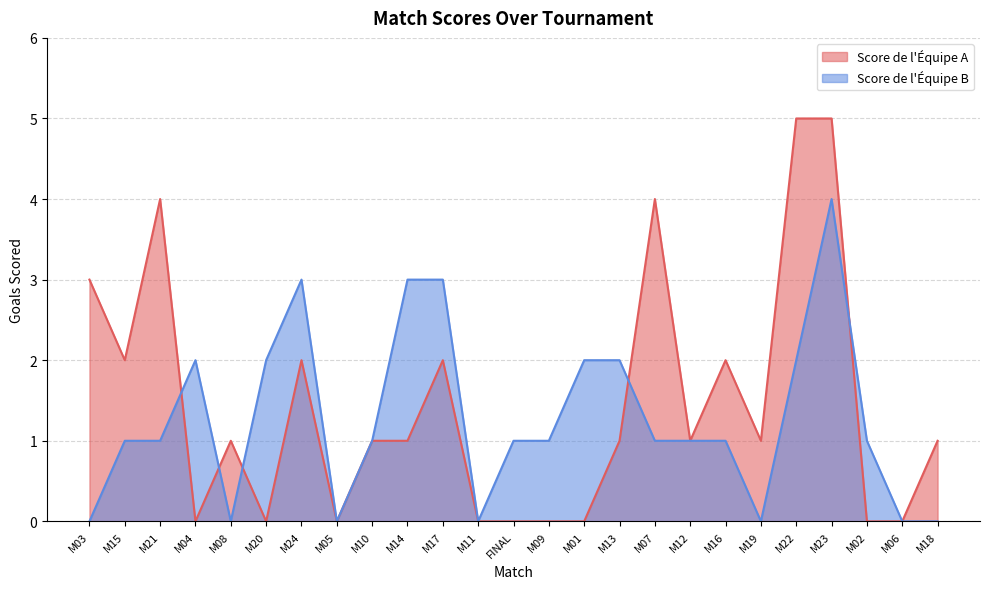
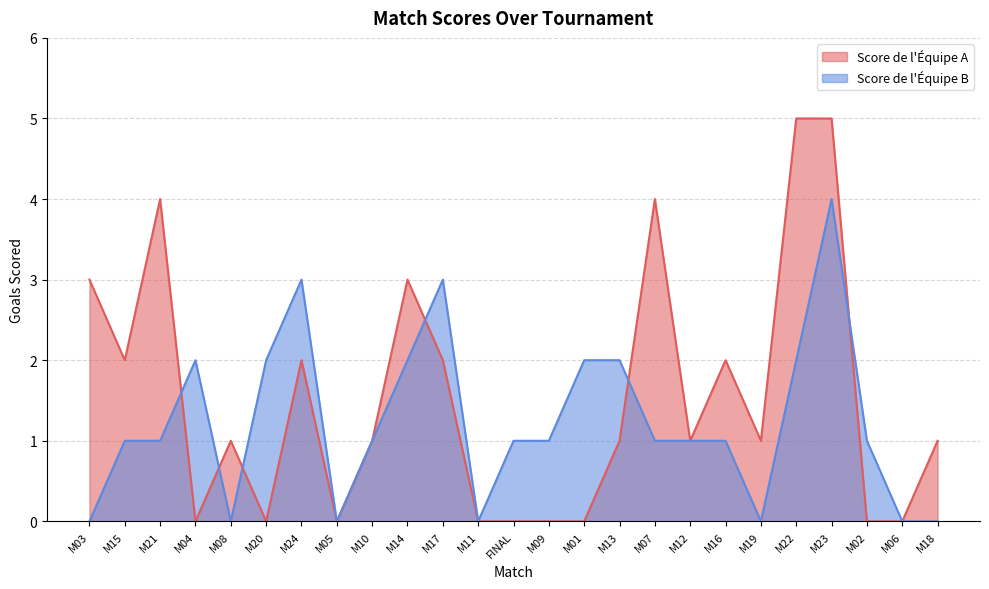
  {
    "Score de l'Équipe A": {
      "M03": 3,
      "M15": 2,
      "M21": 4,
      "M04": 0,
      "M08": 1,
      "M20": 0,
      "M24": 2,
-     "M14": 1,
+     "M14": 3,
      "M17": 2,
      "FINAL": 0,
      "M09": 0,
      "M01": 0,
      "M13": 1,
      "M07": 4,
      "M16": 2,
      "M19": 1,
      "M22": 5,
      "M23": 5,
      "M02": 0,
      "M18": 1
    },
    "Score de l'Équipe B": {
      "M03": 0,
      "M15": 1,
      "M21": 1,
      "M04": 2,
      "M08": 0,
      "M20": 2,
      "M24": 3,
-     "M14": 3,
+     "M14": 2,
      "M17": 3,
      "FINAL": 1,
      "M09": 1,
      "M01": 2,
      "M13": 2,
      "M07": 1,
      "M16": 1,
      "M19": 0,
      "M22": 2,
      "M23": 4,
      "M02": 1,
      "M18": 0
    }
  }
